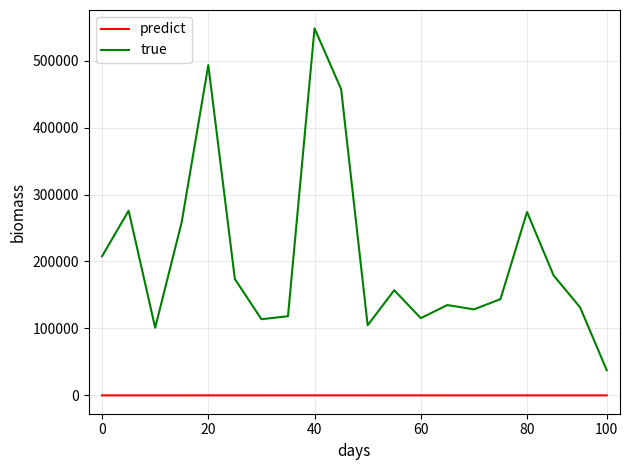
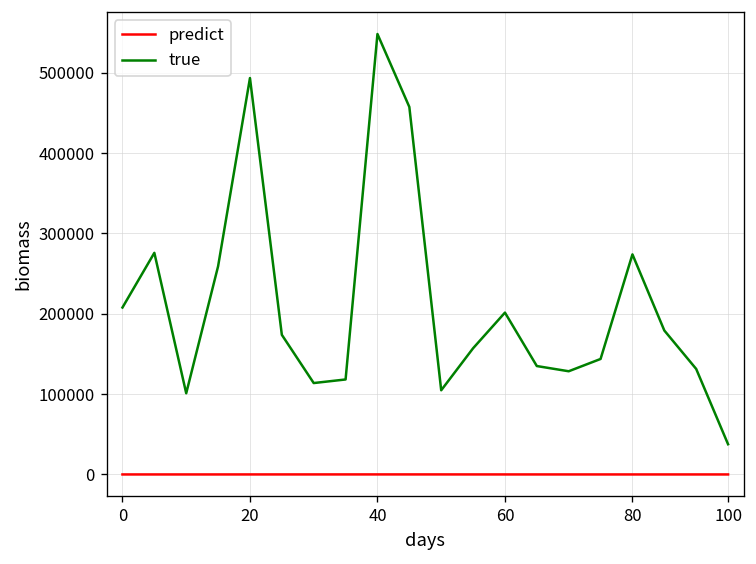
  {
    "predict": {
      "0": 0,
      "20": 0,
      "40": 0,
      "60": 0,
      "80": 0,
      "100": 0
    },
    "true": {
      "0": 210000,
      "20": 490000,
      "40": 550000,
-     "60": 120000,
+     "60": 200000,
      "80": 270000,
      "100": 40000
    }
  }
